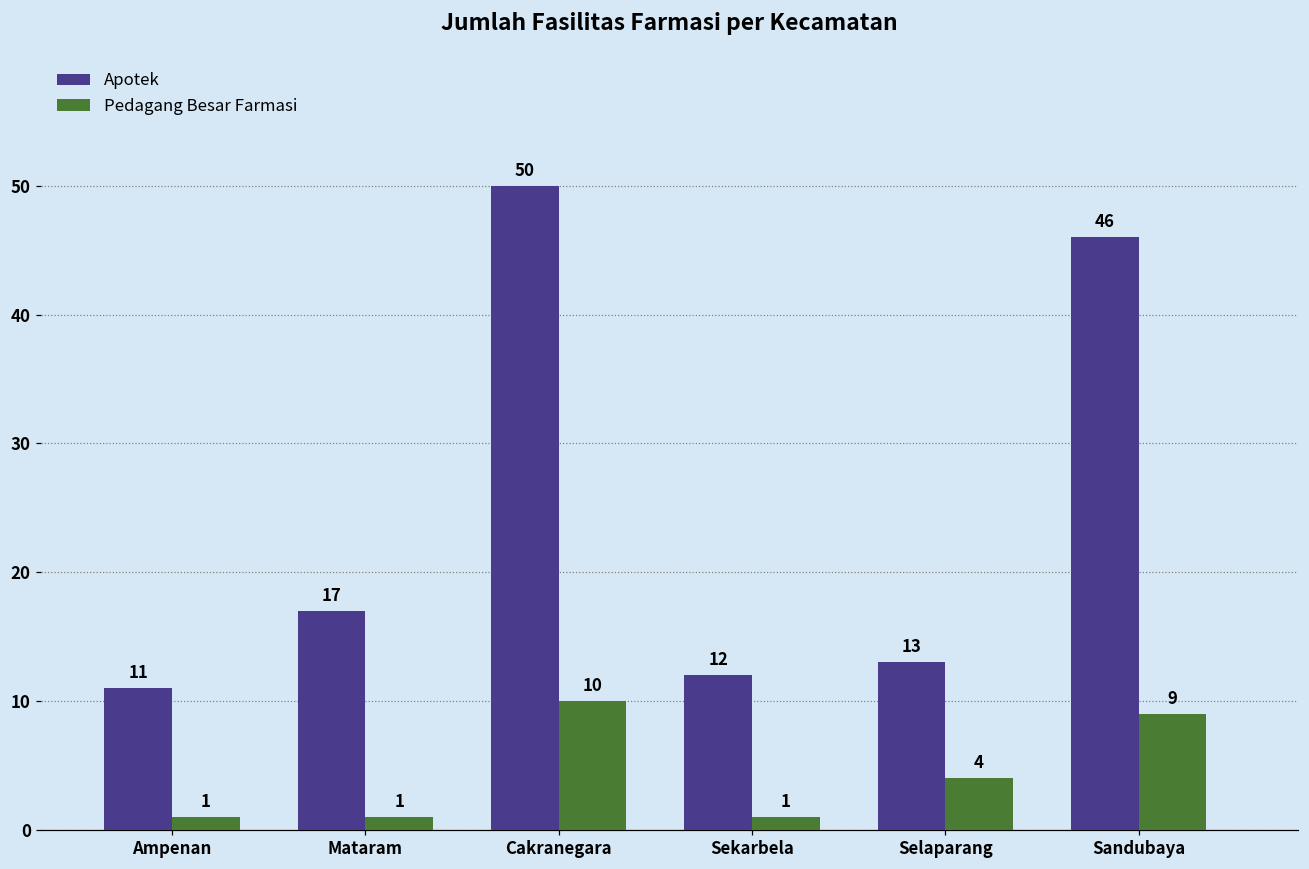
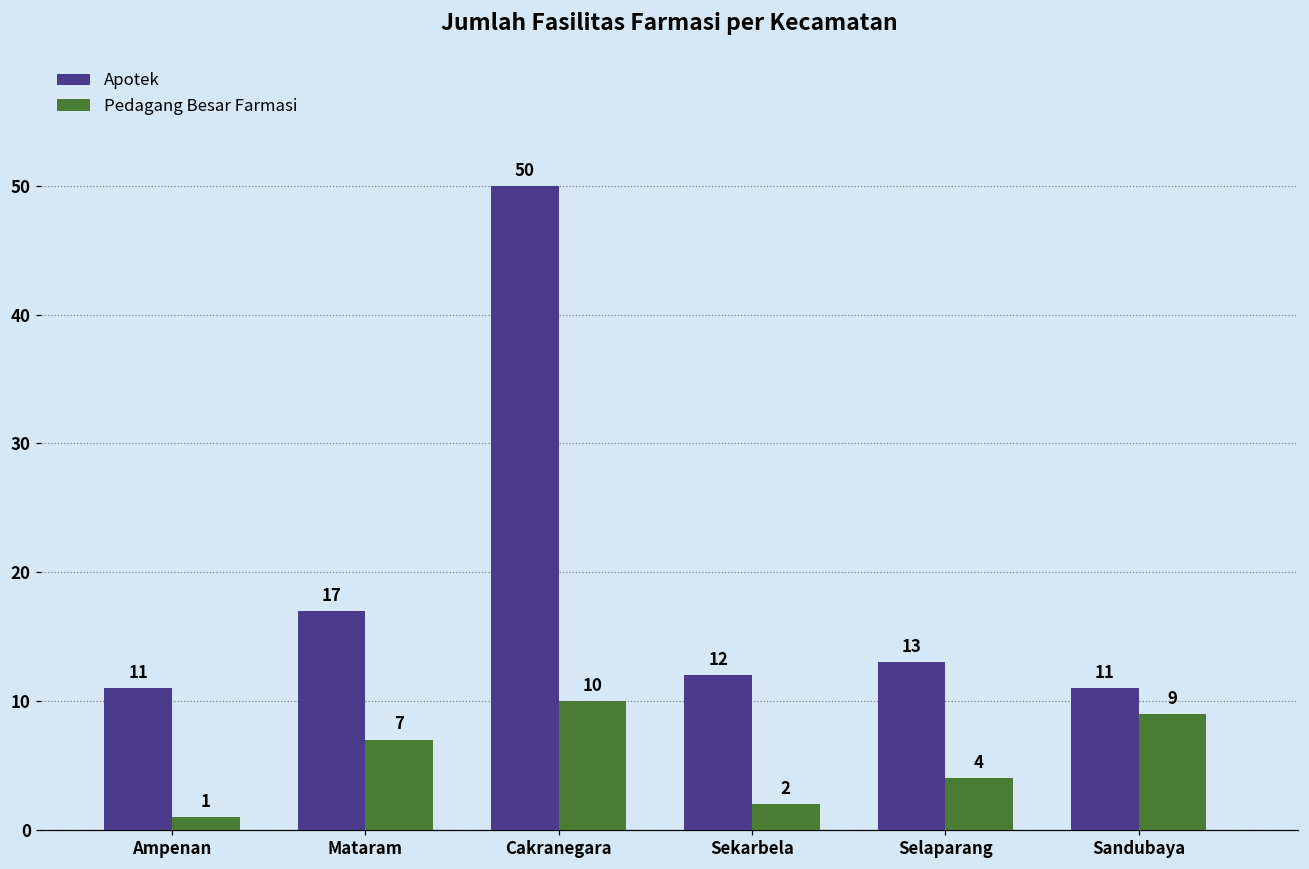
  {
    "Apotek": {
      "Ampenan": 11,
      "Mataram": 17,
      "Cakranegara": 50,
      "Sekarbela": 12,
      "Selaparang": 13,
-     "Sandubaya": 46
+     "Sandubaya": 11
    },
    "Pedagang Besar Farmasi": {
      "Ampenan": 1,
-     "Mataram": 1,
+     "Mataram": 7,
      "Cakranegara": 10,
-     "Sekarbela": 1,
+     "Sekarbela": 2,
      "Selaparang": 4,
      "Sandubaya": 9
    }
  }
